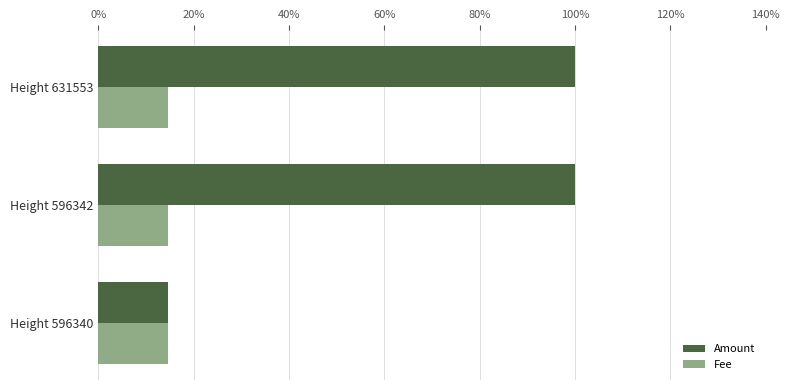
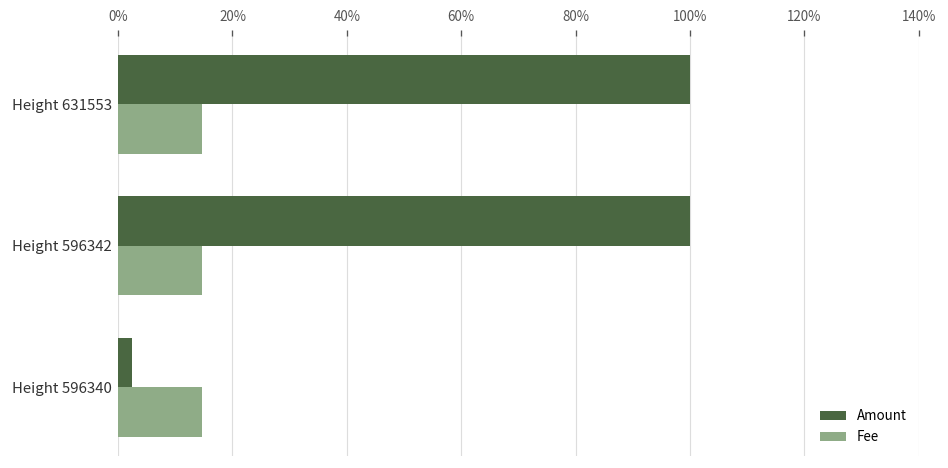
  {
    "Amount": {
      "Height 631553": "100%",
      "Height 596342": "100%",
-     "Height 596340": "15%"
+     "Height 596340": "2%"
    },
    "Fee": {
      "Height 631553": "15%",
      "Height 596342": "15%",
      "Height 596340": "15%"
    }
  }
